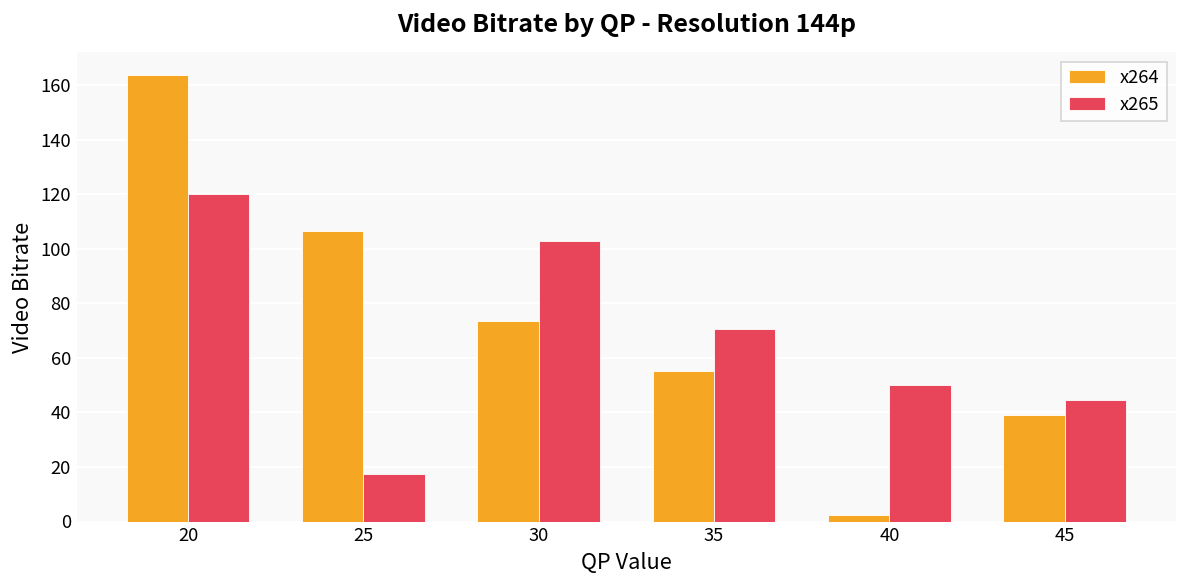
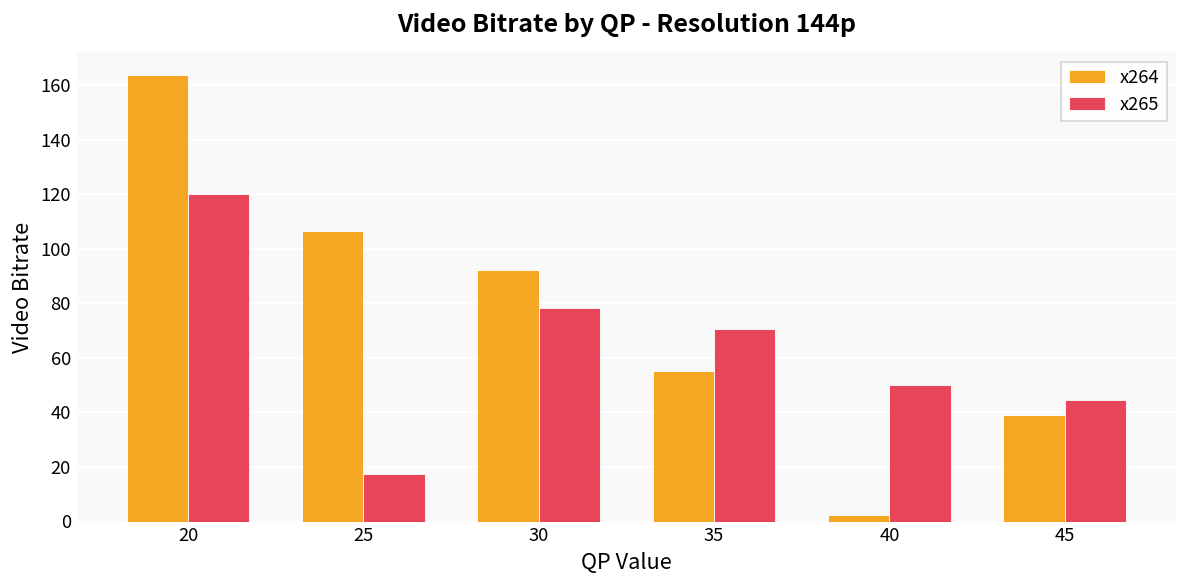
  {
    "x264": {
      "20": 164,
      "25": 107,
-     "30": 74,
+     "30": 92,
      "35": 55,
      "40": 2,
      "45": 39
    },
    "x265": {
      "20": 120,
      "25": 17,
-     "30": 103,
+     "30": 78,
      "35": 70,
      "40": 50,
      "45": 45
    }
  }
